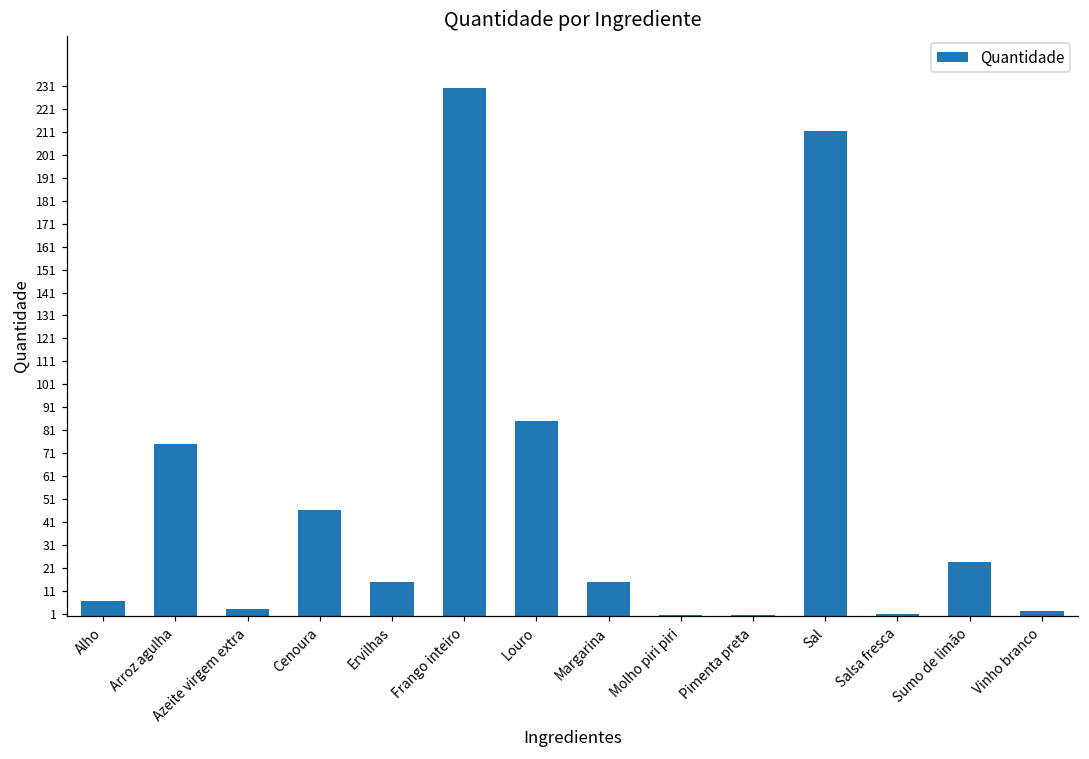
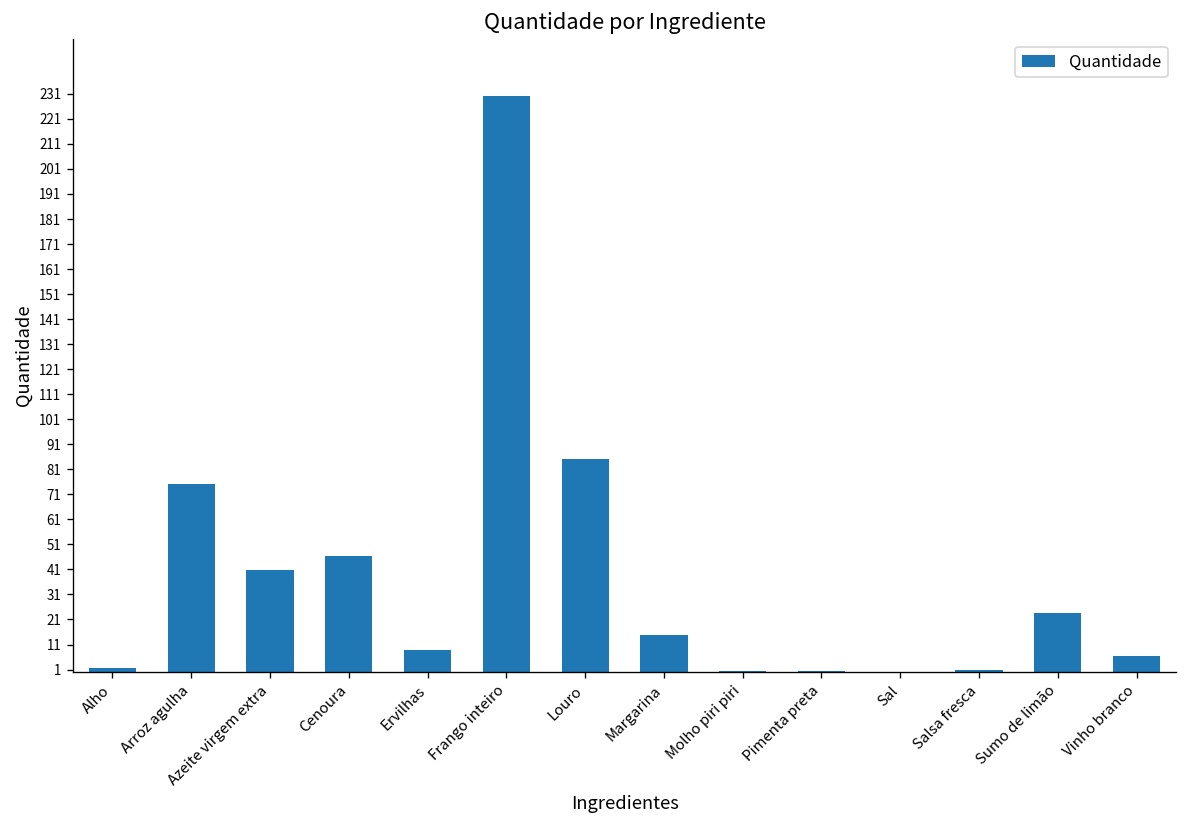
  {
-   "Alho": 7,
+   "Alho": 2,
    "Arroz agulha": 75,
-   "Azeite virgem extra": 3,
+   "Azeite virgem extra": 41,
    "Cenoura": 46,
-   "Ervilhas": 15,
+   "Ervilhas": 9,
    "Frango inteiro": 230,
    "Louro": 85,
    "Margarina": 15,
-   "Sal": 212,
+   "Sal": 0,
    "Sumo de limão": 24,
-   "Vinho branco": 2
+   "Vinho branco": 6
  }
